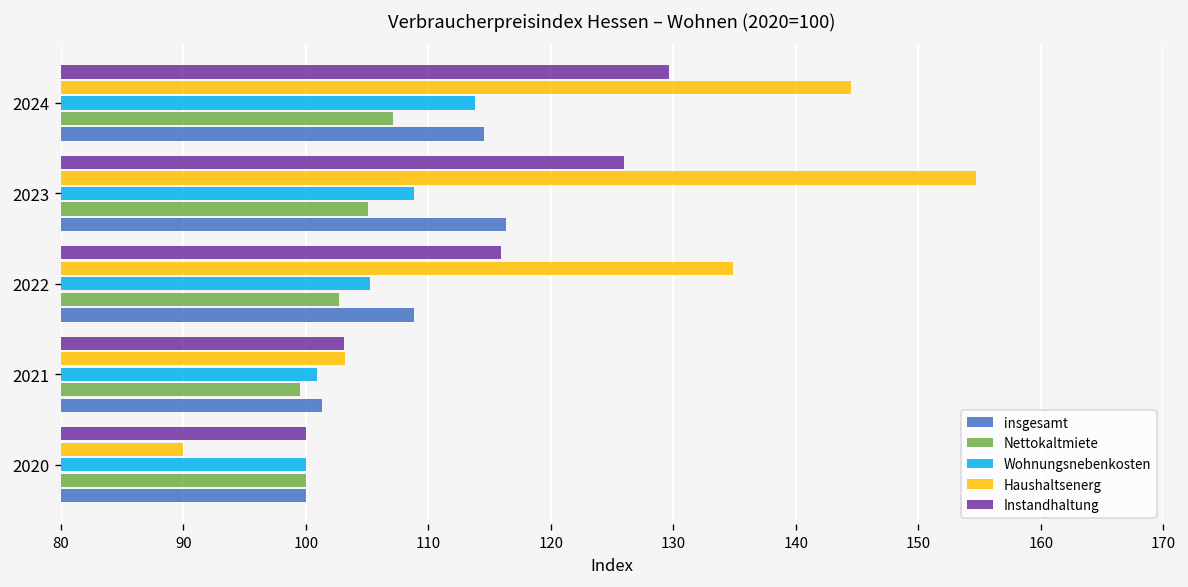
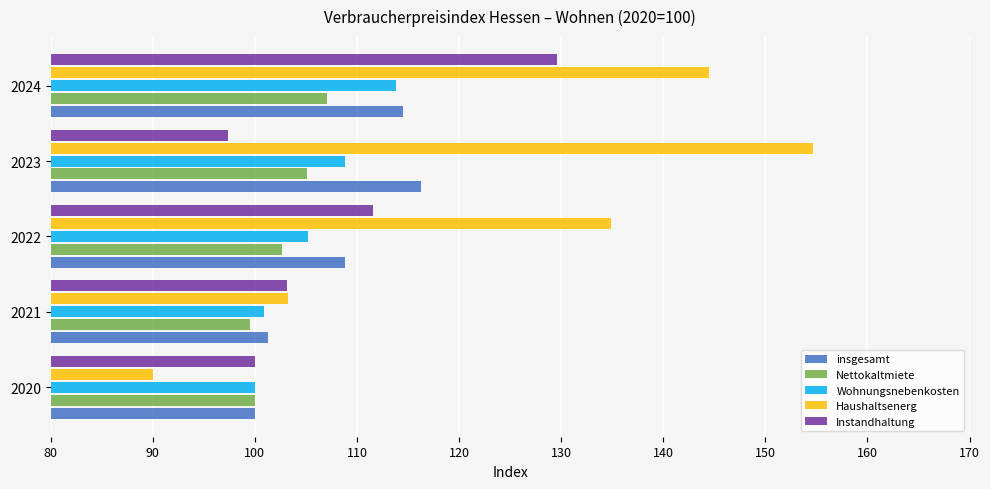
  {
    "insgesamt": {
      "2024": 114.5,
      "2023": 116.3,
      "2022": 108.8,
      "2021": 101.3,
      "2020": 100.0
    },
    "Nettokaltmiete": {
      "2024": 107.1,
      "2023": 105.1,
      "2022": 102.7,
      "2021": 99.5,
      "2020": 100.0
    },
    "Wohnungsnebenkosten": {
      "2024": 113.8,
      "2023": 108.8,
      "2022": 105.2,
      "2021": 100.9,
      "2020": 100.0
    },
    "Haushaltsenerg": {
      "2024": 144.5,
      "2023": 154.7,
      "2022": 134.9,
      "2021": 103.2,
      "2020": 90.0
    },
    "Instandhaltung": {
      "2024": 129.6,
-     "2023": 126.0,
-     "2022": 115.9,
+     "2023": 97.4,
+     "2022": 111.6,
      "2021": 103.1,
      "2020": 100.0
    }
  }
